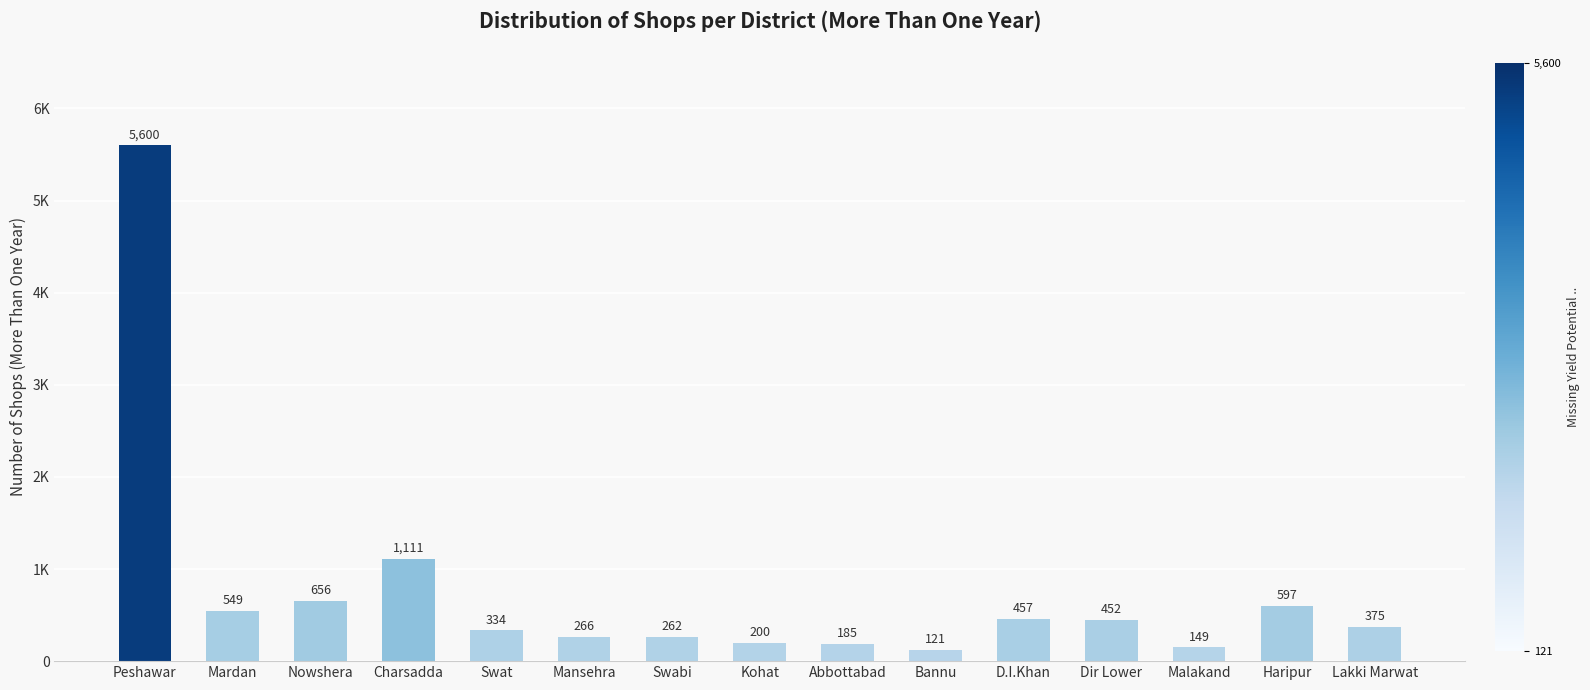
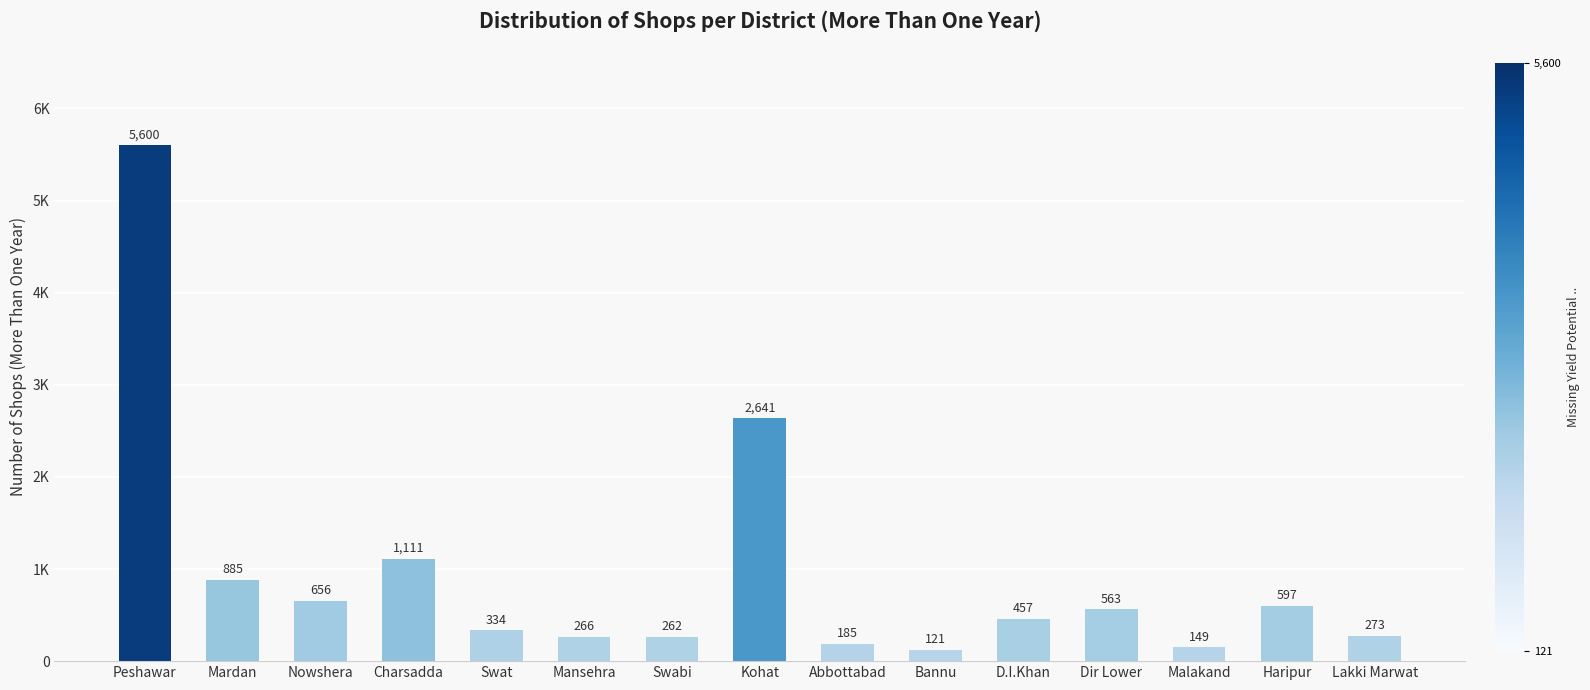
  {
    "Peshawar": "5,600",
-   "Mardan": "549",
+   "Mardan": "885",
    "Nowshera": "656",
    "Charsadda": "1,111",
    "Swat": "334",
    "Mansehra": "266",
    "Swabi": "262",
-   "Kohat": "200",
+   "Kohat": "2,641",
    "Abbottabad": "185",
    "Bannu": "121",
    "D.I.Khan": "457",
-   "Dir Lower": "452",
+   "Dir Lower": "563",
    "Malakand": "149",
    "Haripur": "597",
-   "Lakki Marwat": "375"
+   "Lakki Marwat": "273"
  }
